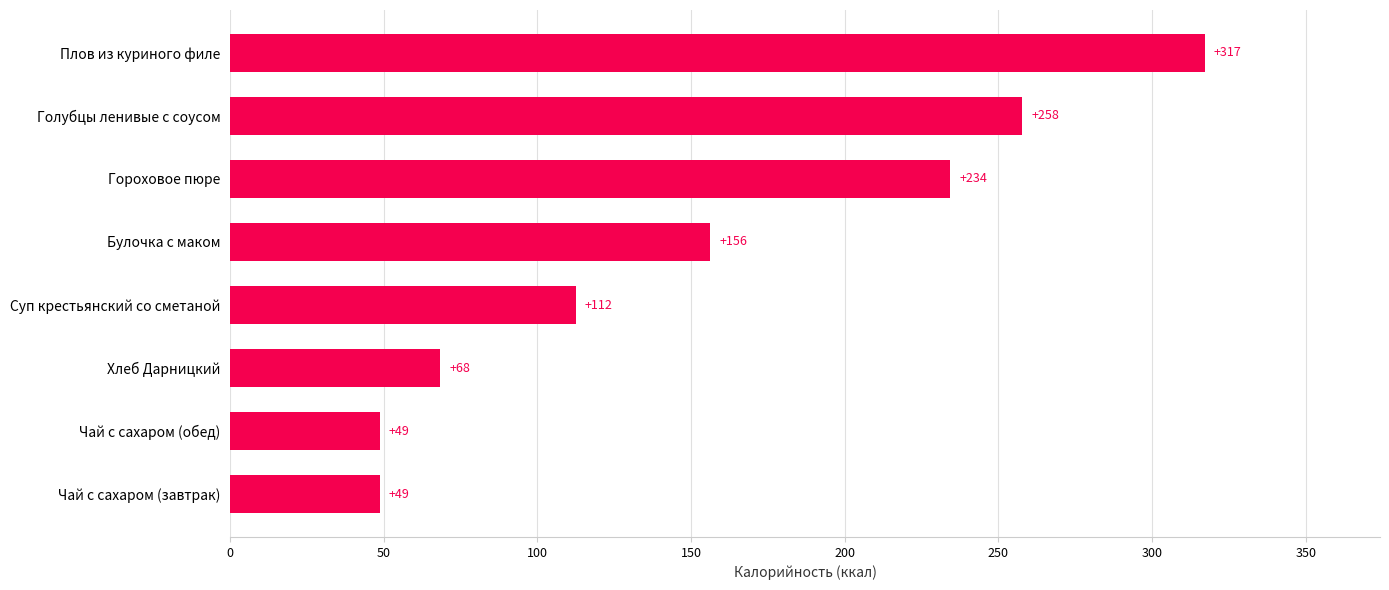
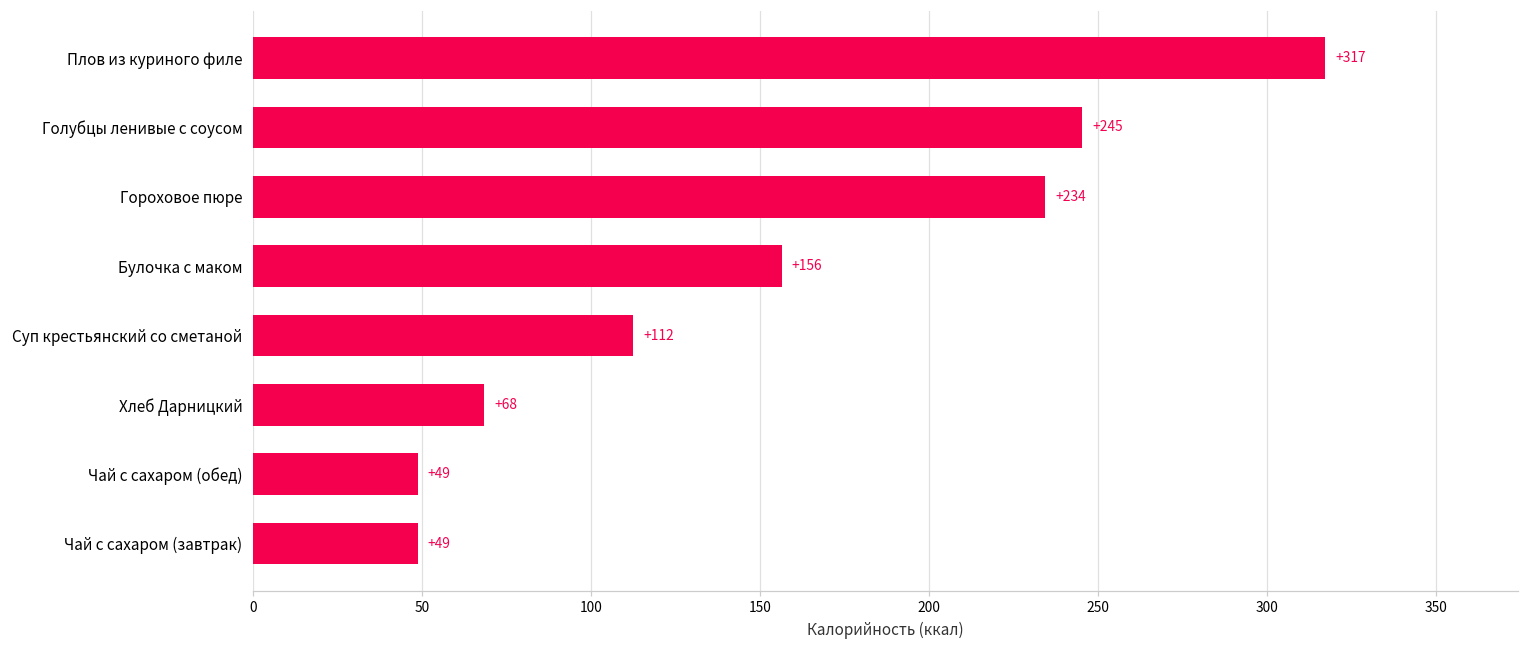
  {
    "Плов из куриного филе": "+317",
-   "Голубцы ленивые с соусом": "+258",
+   "Голубцы ленивые с соусом": "+245",
    "Гороховое пюре": "+234",
    "Булочка с маком": "+156",
    "Суп крестьянский со сметаной": "+112",
    "Хлеб Дарницкий": "+68",
    "Чай с сахаром (обед)": "+49",
    "Чай с сахаром (завтрак)": "+49"
  }
